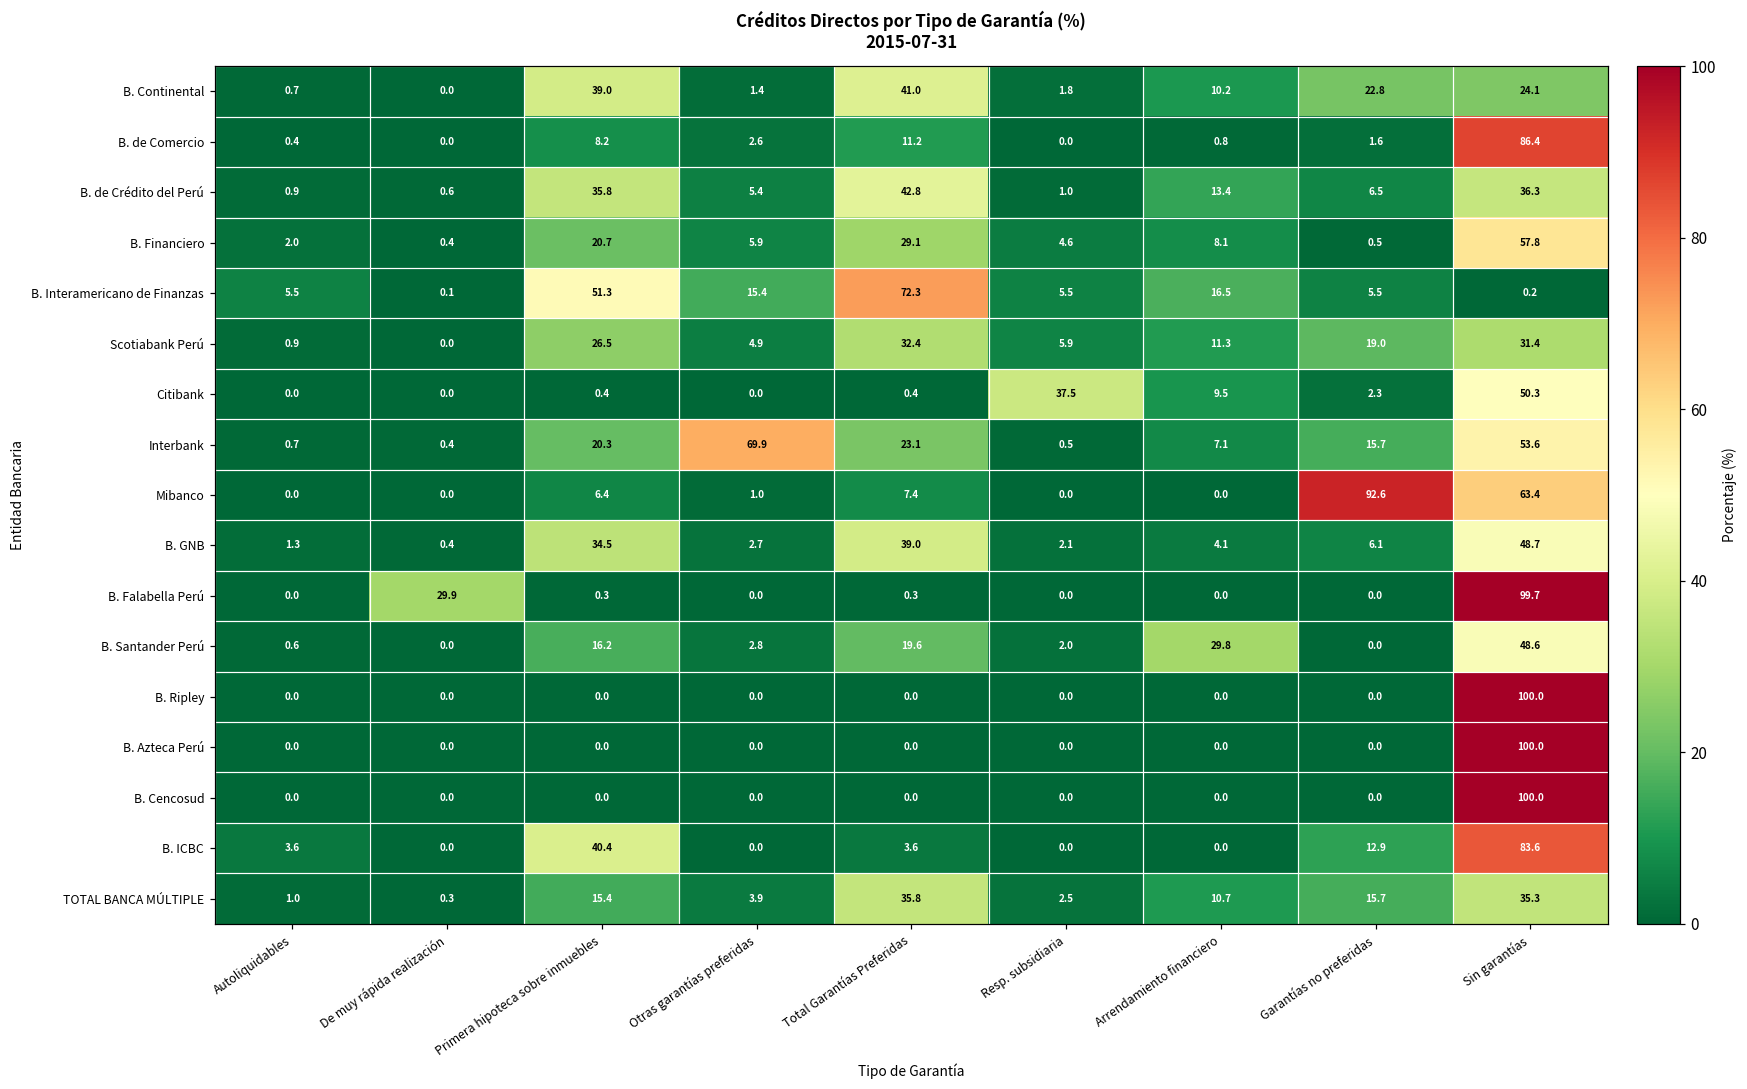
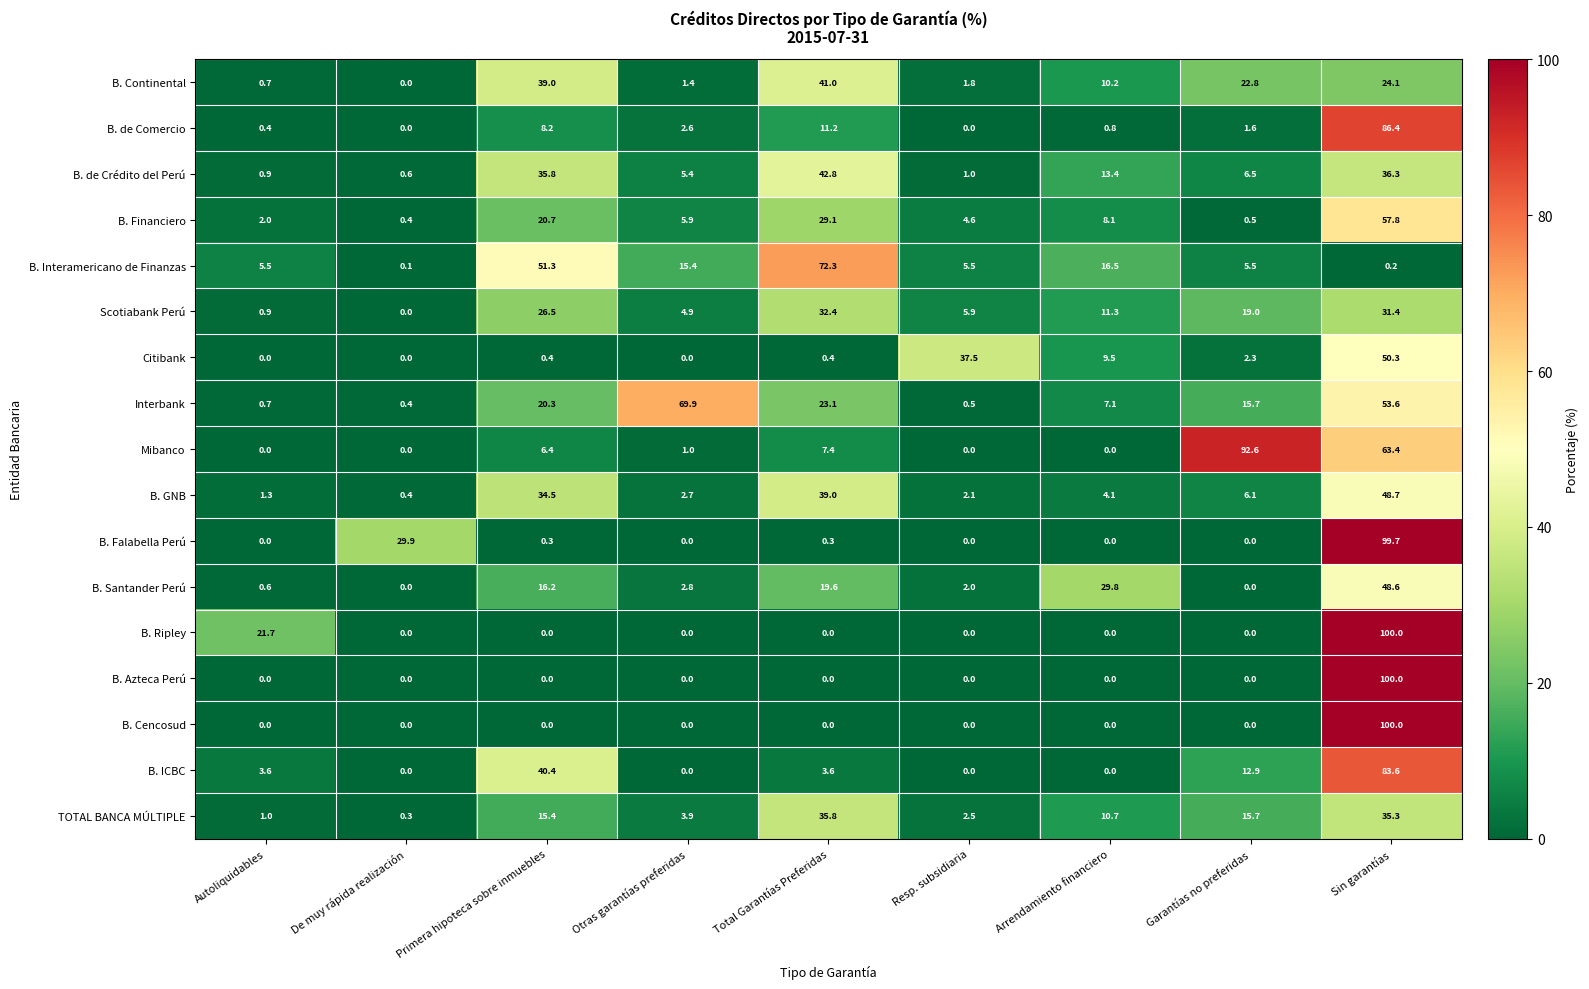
  {
    "B. Continental": {
      "Autoliquidables": 0.7,
      "De muy rápida realización": 0.0,
      "Primera hipoteca sobre inmuebles": 39.0,
      "Otras garantías preferidas": 1.4,
      "Total Garantías Preferidas": 41.0,
      "Resp. subsidiaria": 1.8,
      "Arrendamiento financiero": 10.2,
      "Garantías no preferidas": 22.8,
      "Sin garantías": 24.1
    },
    "B. de Comercio": {
      "Autoliquidables": 0.4,
      "De muy rápida realización": 0.0,
      "Primera hipoteca sobre inmuebles": 8.2,
      "Otras garantías preferidas": 2.6,
      "Total Garantías Preferidas": 11.2,
      "Resp. subsidiaria": 0.0,
      "Arrendamiento financiero": 0.8,
      "Garantías no preferidas": 1.6,
      "Sin garantías": 86.4
    },
    "B. de Crédito del Perú": {
      "Autoliquidables": 0.9,
      "De muy rápida realización": 0.6,
      "Primera hipoteca sobre inmuebles": 35.8,
      "Otras garantías preferidas": 5.4,
      "Total Garantías Preferidas": 42.8,
      "Resp. subsidiaria": 1.0,
      "Arrendamiento financiero": 13.4,
      "Garantías no preferidas": 6.5,
      "Sin garantías": 36.3
    },
    "B. Financiero": {
      "Autoliquidables": 2.0,
      "De muy rápida realización": 0.4,
      "Primera hipoteca sobre inmuebles": 20.7,
      "Otras garantías preferidas": 5.9,
      "Total Garantías Preferidas": 29.1,
      "Resp. subsidiaria": 4.6,
      "Arrendamiento financiero": 8.1,
      "Garantías no preferidas": 0.5,
      "Sin garantías": 57.8
    },
    "B. Interamericano de Finanzas": {
      "Autoliquidables": 5.5,
      "De muy rápida realización": 0.1,
      "Primera hipoteca sobre inmuebles": 51.3,
      "Otras garantías preferidas": 15.4,
      "Total Garantías Preferidas": 72.3,
      "Resp. subsidiaria": 5.5,
      "Arrendamiento financiero": 16.5,
      "Garantías no preferidas": 5.5,
      "Sin garantías": 0.2
    },
    "Scotiabank Perú": {
      "Autoliquidables": 0.9,
      "De muy rápida realización": 0.0,
      "Primera hipoteca sobre inmuebles": 26.5,
      "Otras garantías preferidas": 4.9,
      "Total Garantías Preferidas": 32.4,
      "Resp. subsidiaria": 5.9,
      "Arrendamiento financiero": 11.3,
      "Garantías no preferidas": 19.0,
      "Sin garantías": 31.4
    },
    "Citibank": {
      "Autoliquidables": 0.0,
      "De muy rápida realización": 0.0,
      "Primera hipoteca sobre inmuebles": 0.4,
      "Otras garantías preferidas": 0.0,
      "Total Garantías Preferidas": 0.4,
      "Resp. subsidiaria": 37.5,
      "Arrendamiento financiero": 9.5,
      "Garantías no preferidas": 2.3,
      "Sin garantías": 50.3
    },
    "Interbank": {
      "Autoliquidables": 0.7,
      "De muy rápida realización": 0.4,
      "Primera hipoteca sobre inmuebles": 20.3,
      "Otras garantías preferidas": 69.9,
      "Total Garantías Preferidas": 23.1,
      "Resp. subsidiaria": 0.5,
      "Arrendamiento financiero": 7.1,
      "Garantías no preferidas": 15.7,
      "Sin garantías": 53.6
    },
    "Mibanco": {
      "Autoliquidables": 0.0,
      "De muy rápida realización": 0.0,
      "Primera hipoteca sobre inmuebles": 6.4,
      "Otras garantías preferidas": 1.0,
      "Total Garantías Preferidas": 7.4,
      "Resp. subsidiaria": 0.0,
      "Arrendamiento financiero": 0.0,
      "Garantías no preferidas": 92.6,
      "Sin garantías": 63.4
    },
    "B. GNB": {
      "Autoliquidables": 1.3,
      "De muy rápida realización": 0.4,
      "Primera hipoteca sobre inmuebles": 34.5,
      "Otras garantías preferidas": 2.7,
      "Total Garantías Preferidas": 39.0,
      "Resp. subsidiaria": 2.1,
      "Arrendamiento financiero": 4.1,
      "Garantías no preferidas": 6.1,
      "Sin garantías": 48.7
    },
    "B. Falabella Perú": {
      "Autoliquidables": 0.0,
      "De muy rápida realización": 29.9,
      "Primera hipoteca sobre inmuebles": 0.3,
      "Otras garantías preferidas": 0.0,
      "Total Garantías Preferidas": 0.3,
      "Resp. subsidiaria": 0.0,
      "Arrendamiento financiero": 0.0,
      "Garantías no preferidas": 0.0,
      "Sin garantías": 99.7
    },
    "B. Santander Perú": {
      "Autoliquidables": 0.6,
      "De muy rápida realización": 0.0,
      "Primera hipoteca sobre inmuebles": 16.2,
      "Otras garantías preferidas": 2.8,
      "Total Garantías Preferidas": 19.6,
      "Resp. subsidiaria": 2.0,
      "Arrendamiento financiero": 29.8,
      "Garantías no preferidas": 0.0,
      "Sin garantías": 48.6
    },
    "B. Ripley": {
-     "Autoliquidables": 0.0,
+     "Autoliquidables": 21.7,
      "De muy rápida realización": 0.0,
      "Primera hipoteca sobre inmuebles": 0.0,
      "Otras garantías preferidas": 0.0,
      "Total Garantías Preferidas": 0.0,
      "Resp. subsidiaria": 0.0,
      "Arrendamiento financiero": 0.0,
      "Garantías no preferidas": 0.0,
      "Sin garantías": 100.0
    },
    "B. Azteca Perú": {
      "Autoliquidables": 0.0,
      "De muy rápida realización": 0.0,
      "Primera hipoteca sobre inmuebles": 0.0,
      "Otras garantías preferidas": 0.0,
      "Total Garantías Preferidas": 0.0,
      "Resp. subsidiaria": 0.0,
      "Arrendamiento financiero": 0.0,
      "Garantías no preferidas": 0.0,
      "Sin garantías": 100.0
    },
    "B. Cencosud": {
      "Autoliquidables": 0.0,
      "De muy rápida realización": 0.0,
      "Primera hipoteca sobre inmuebles": 0.0,
      "Otras garantías preferidas": 0.0,
      "Total Garantías Preferidas": 0.0,
      "Resp. subsidiaria": 0.0,
      "Arrendamiento financiero": 0.0,
      "Garantías no preferidas": 0.0,
      "Sin garantías": 100.0
    },
    "B. ICBC": {
      "Autoliquidables": 3.6,
      "De muy rápida realización": 0.0,
      "Primera hipoteca sobre inmuebles": 40.4,
      "Otras garantías preferidas": 0.0,
      "Total Garantías Preferidas": 3.6,
      "Resp. subsidiaria": 0.0,
      "Arrendamiento financiero": 0.0,
      "Garantías no preferidas": 12.9,
      "Sin garantías": 83.6
    },
    "TOTAL BANCA MÚLTIPLE": {
      "Autoliquidables": 1.0,
      "De muy rápida realización": 0.3,
      "Primera hipoteca sobre inmuebles": 15.4,
      "Otras garantías preferidas": 3.9,
      "Total Garantías Preferidas": 35.8,
      "Resp. subsidiaria": 2.5,
      "Arrendamiento financiero": 10.7,
      "Garantías no preferidas": 15.7,
      "Sin garantías": 35.3
    }
  }
